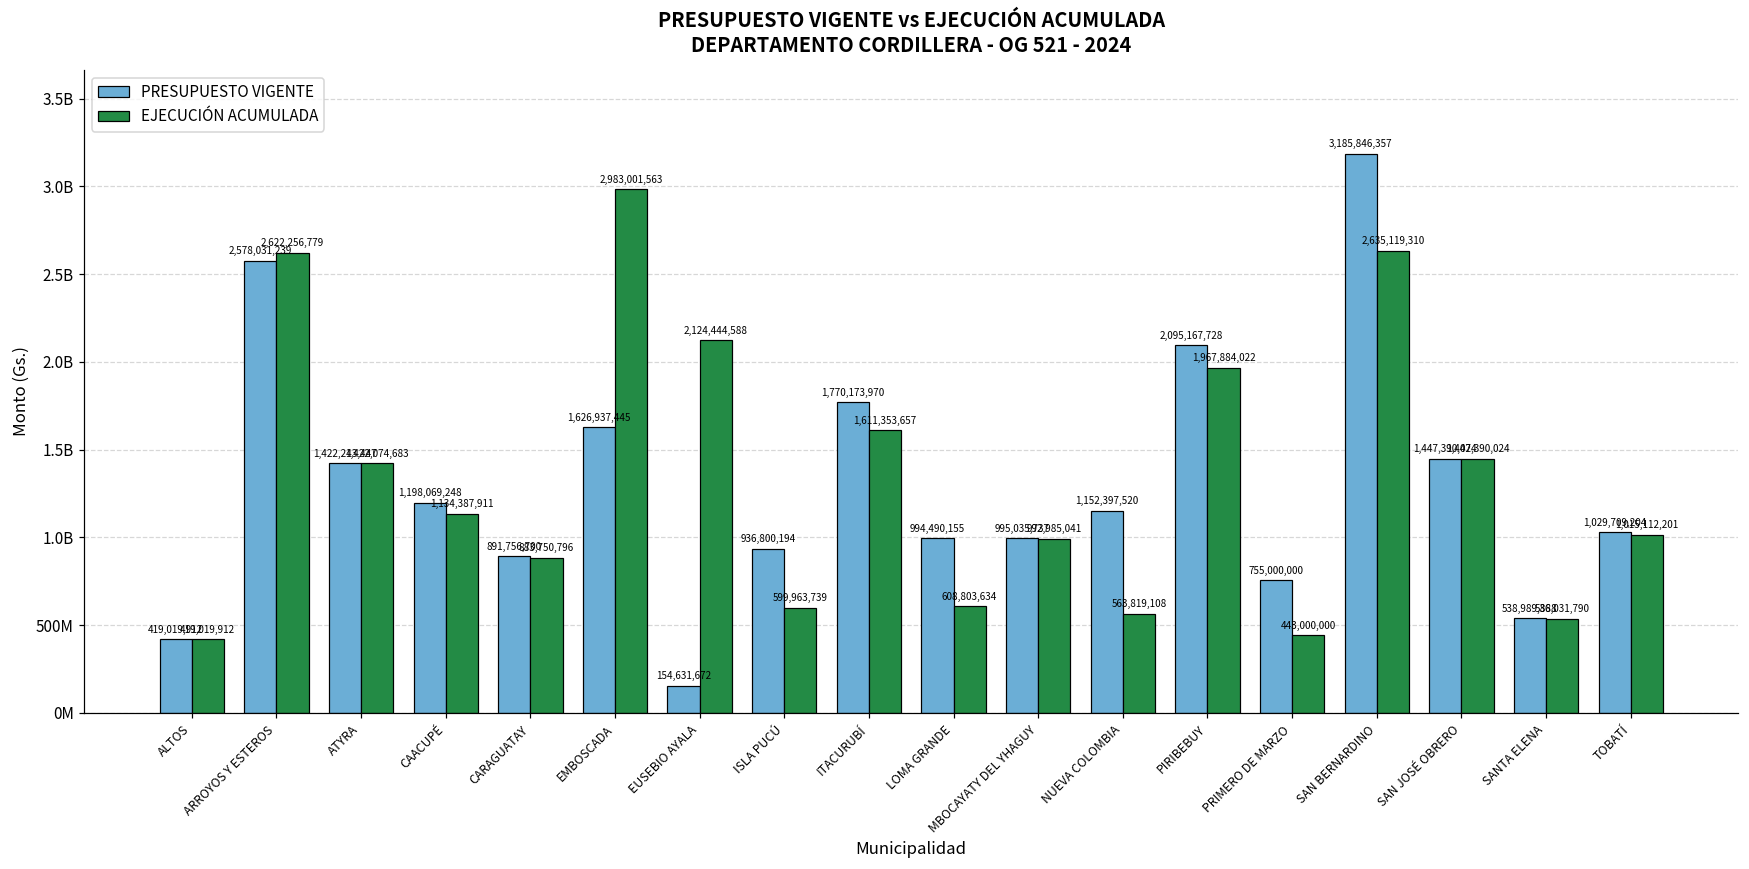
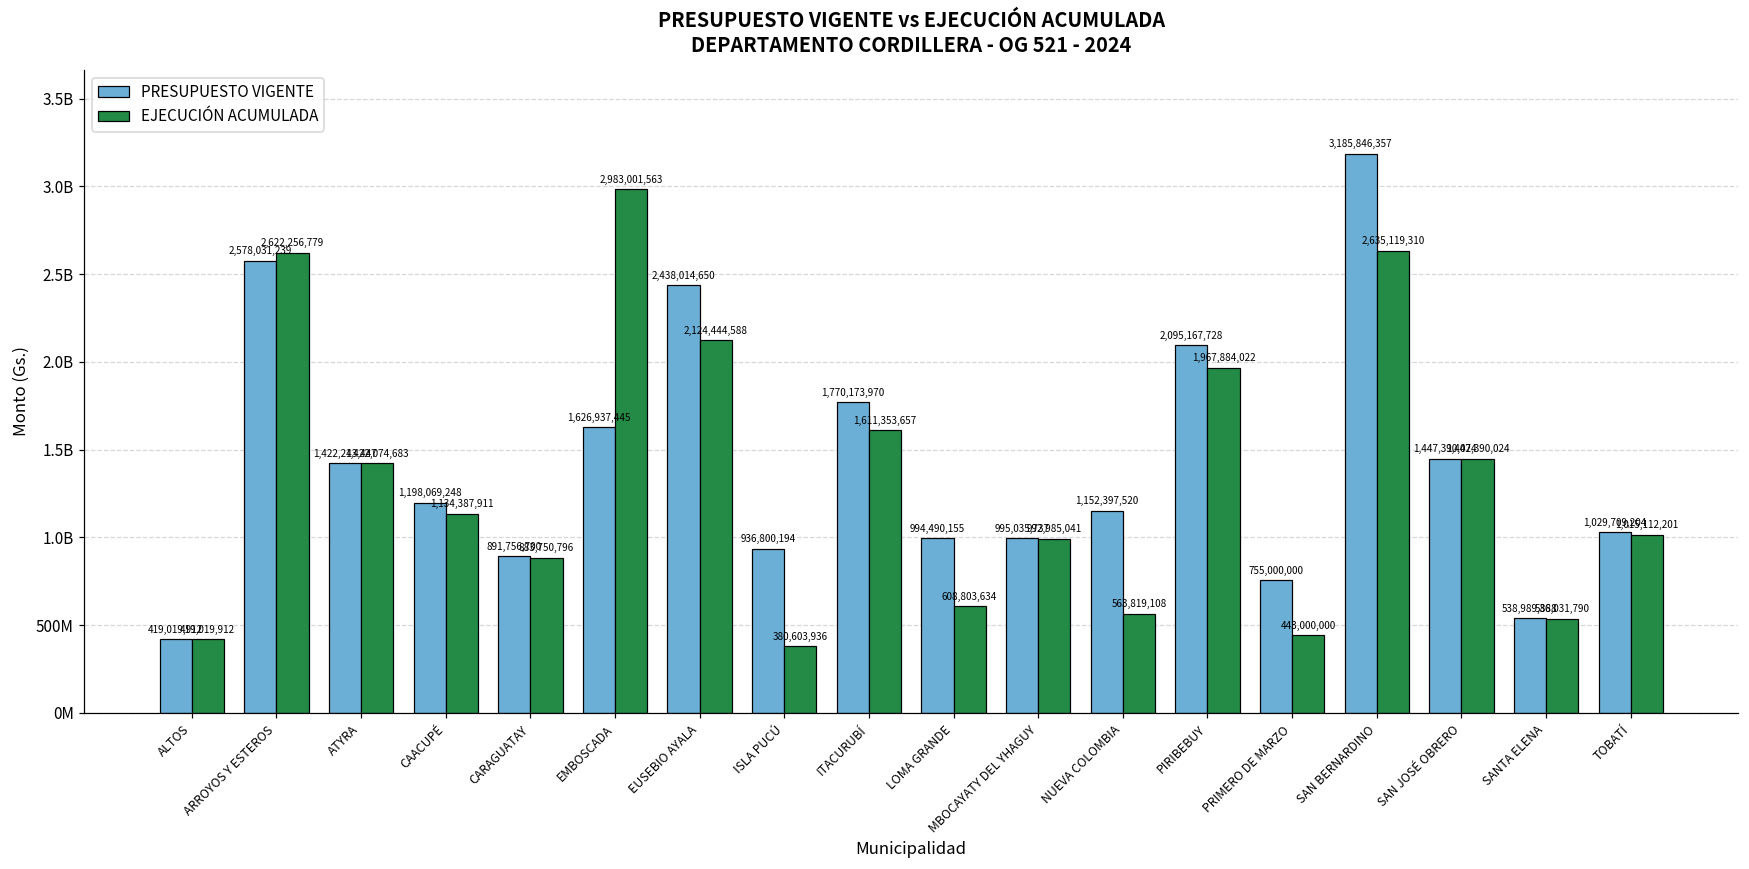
  {
    "PRESUPUESTO VIGENTE": {
      "ARROYOS Y ESTEROS": "2,578,031,239",
      "CAACUPÉ": "1,198,069,248",
      "EMBOSCADA": "1,626,937,445",
-     "EUSEBIO AYALA": "154,631,672",
+     "EUSEBIO AYALA": "2,438,014,650",
      "ISLA PUCÚ": "936,800,194",
      "ITACURUBÍ": "1,770,173,970",
      "LOMA GRANDE": "994,490,155",
      "NUEVA COLOMBIA": "1,152,397,520",
      "PIRIBEBUY": "2,095,167,728",
      "PRIMERO DE MARZO": "755,000,000",
      "SAN BERNARDINO": "3,185,846,357"
    },
    "EJECUCIÓN ACUMULADA": {
      "ARROYOS Y ESTEROS": "2,622,256,779",
      "CAACUPÉ": "1,134,387,911",
      "EMBOSCADA": "2,983,001,563",
      "EUSEBIO AYALA": "2,124,444,588",
-     "ISLA PUCÚ": "599,963,739",
+     "ISLA PUCÚ": "380,603,936",
      "ITACURUBÍ": "1,611,353,657",
      "LOMA GRANDE": "608,803,634",
      "NUEVA COLOMBIA": "563,819,108",
      "PIRIBEBUY": "1,967,884,022",
      "PRIMERO DE MARZO": "443,000,000",
      "SAN BERNARDINO": "2,635,119,310"
    }
  }
